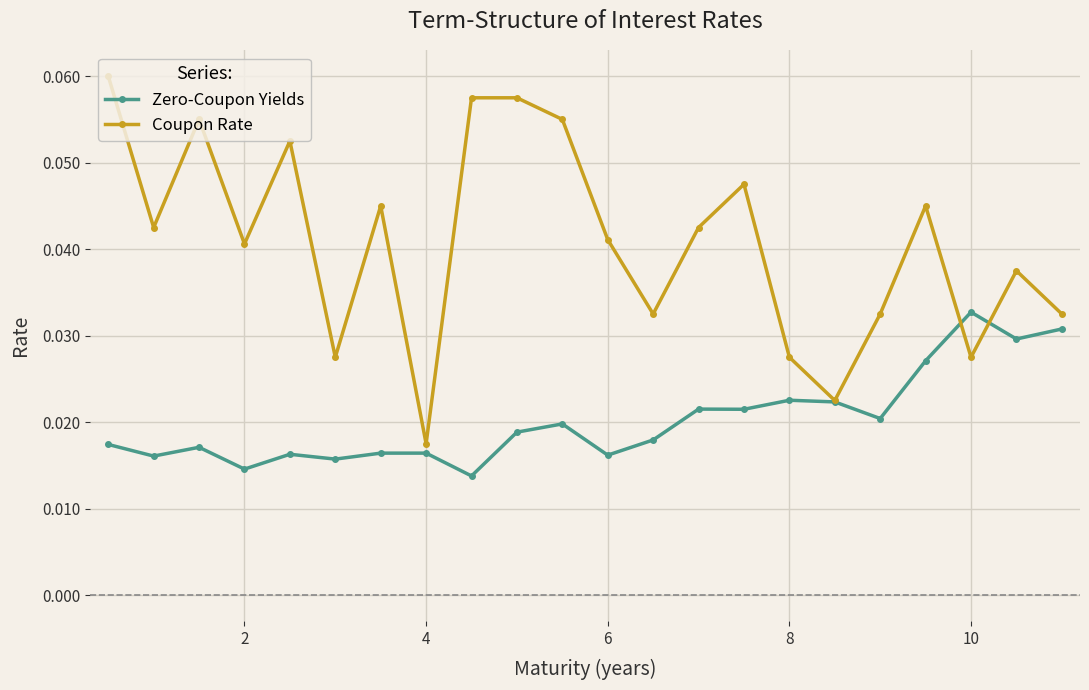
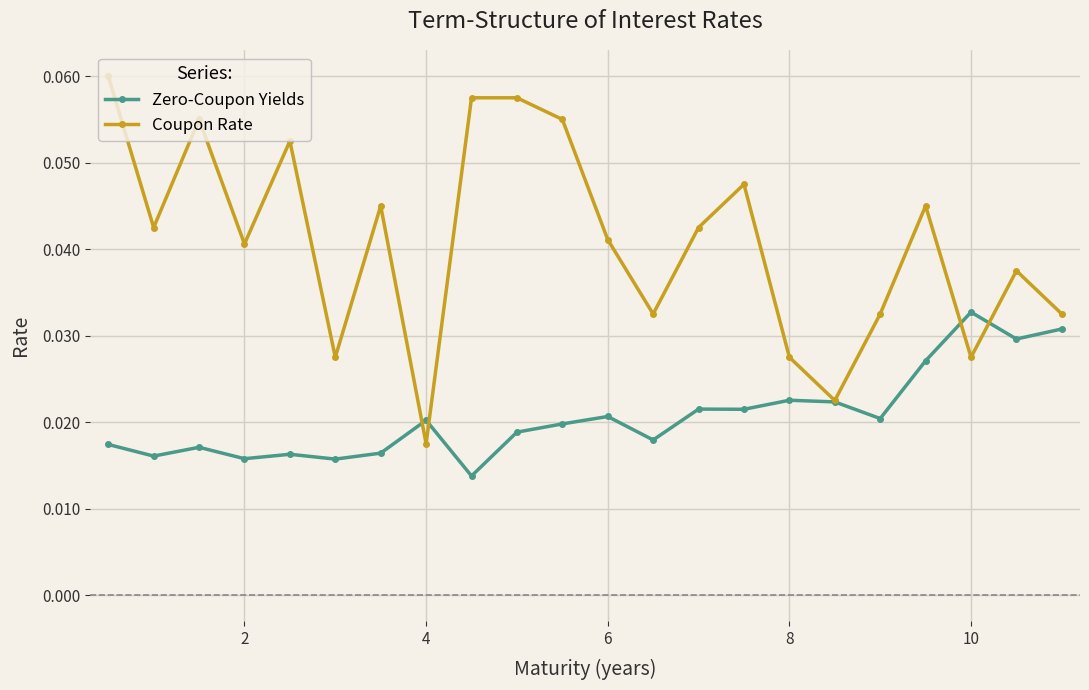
  {
    "Zero-Coupon Yields": {
-     "2": 0.015,
-     "4": 0.016,
-     "6": 0.016,
+     "2": 0.016,
+     "4": 0.020,
+     "6": 0.021,
      "8": 0.023,
      "10": 0.033
    },
    "Coupon Rate": {
      "2": 0.041,
      "4": 0.018,
      "6": 0.041,
      "8": 0.028,
      "10": 0.028
    }
  }
